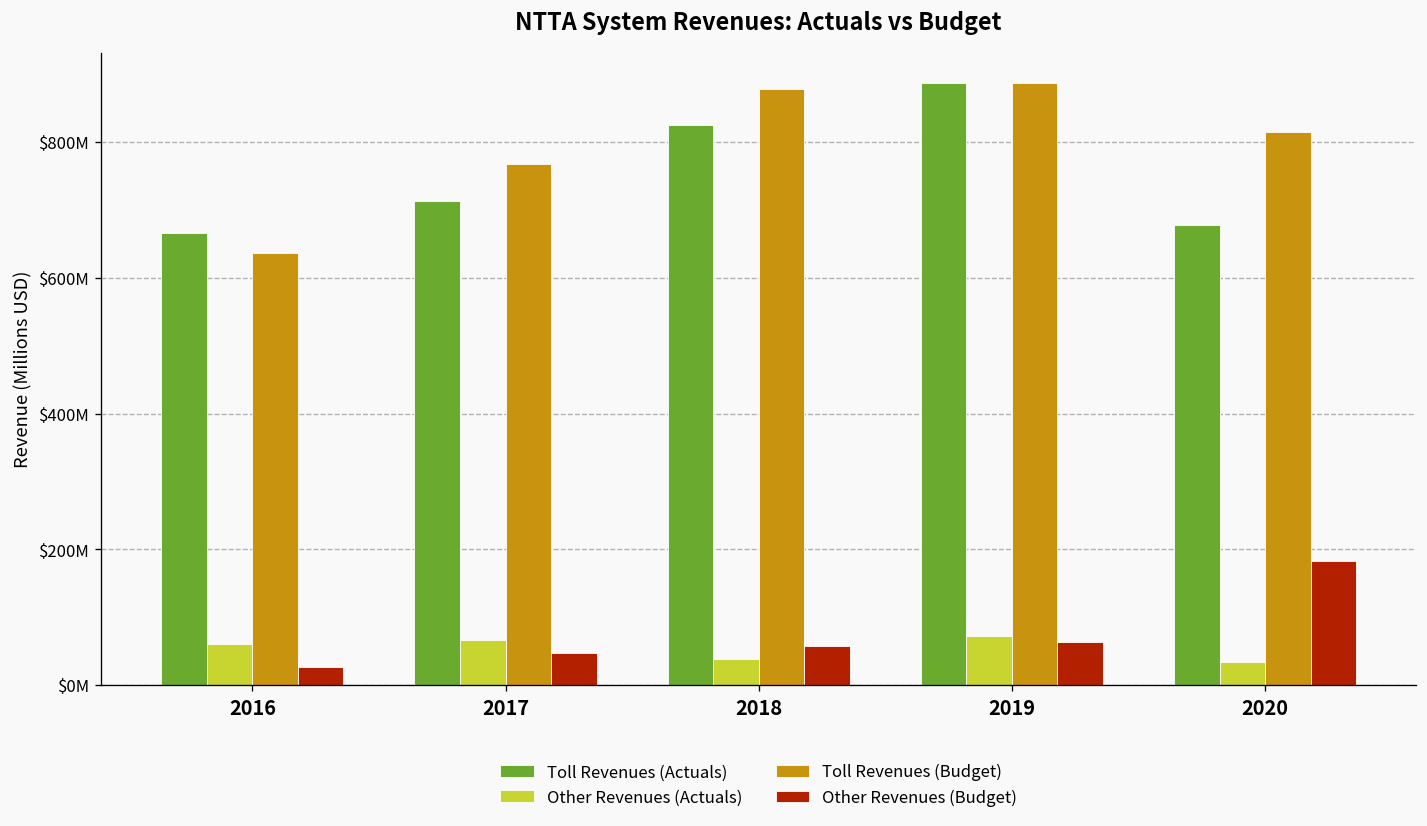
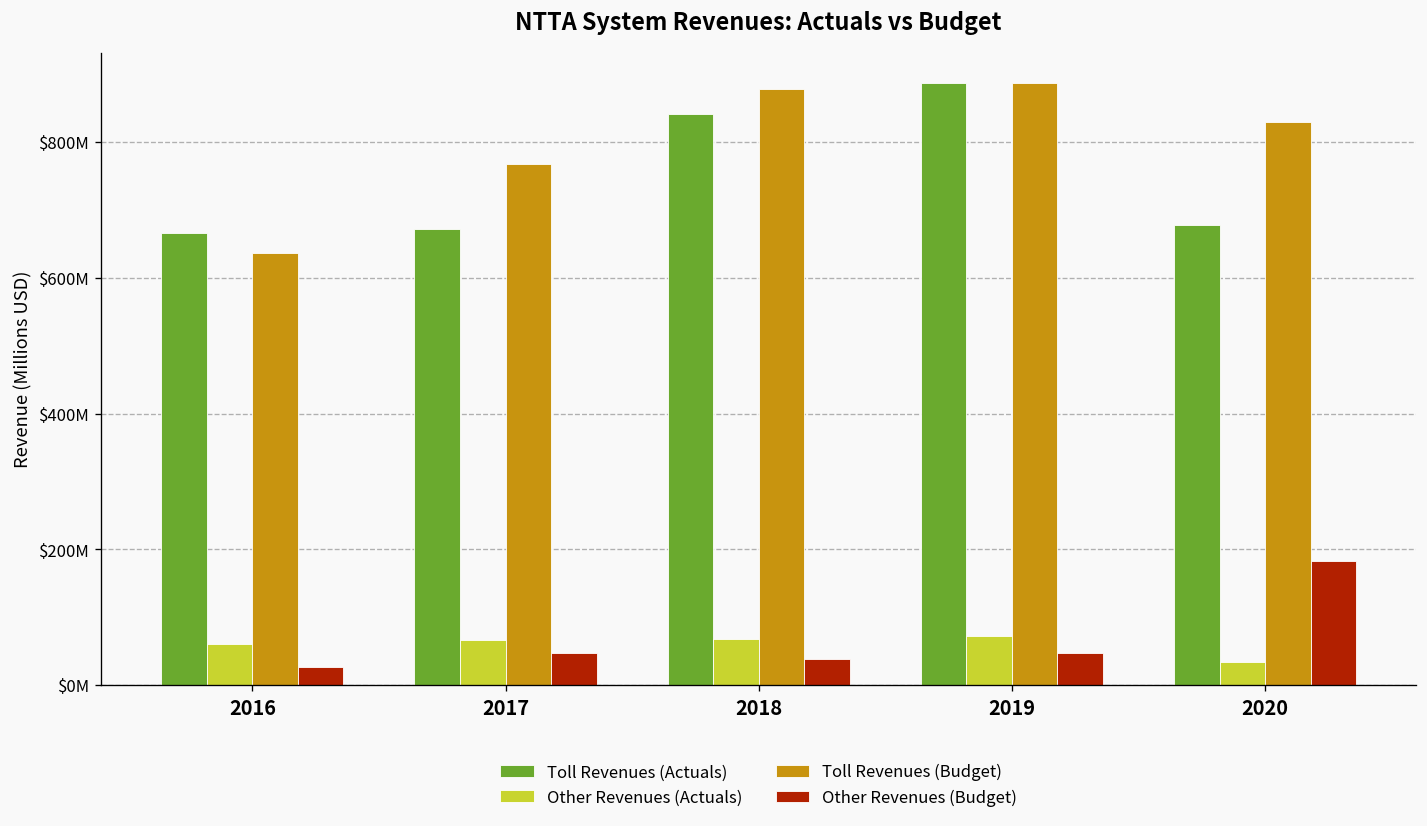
  {
    "Toll Revenues (Actuals)": {
      "2016": "$670000000",
-     "2017": "$710000000",
-     "2018": "$830000000",
+     "2017": "$670000000",
+     "2018": "$840000000",
      "2019": "$890000000",
      "2020": "$680000000"
    },
    "Other Revenues (Actuals)": {
      "2016": "$60000000",
      "2017": "$70000000",
-     "2018": "$40000000",
+     "2018": "$70000000",
      "2019": "$70000000",
      "2020": "$30000000"
    },
    "Toll Revenues (Budget)": {
      "2016": "$640000000",
      "2017": "$770000000",
      "2018": "$880000000",
      "2019": "$890000000",
-     "2020": "$810000000"
+     "2020": "$830000000"
    },
    "Other Revenues (Budget)": {
      "2016": "$30000000",
      "2017": "$50000000",
-     "2018": "$60000000",
-     "2019": "$60000000",
+     "2018": "$40000000",
+     "2019": "$50000000",
      "2020": "$180000000"
    }
  }
